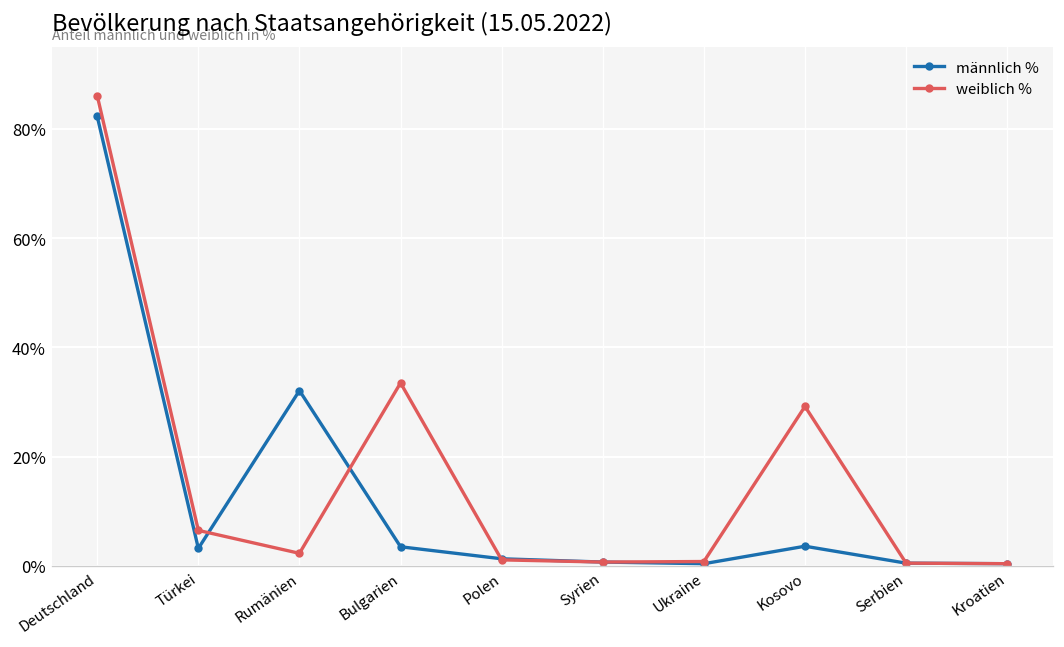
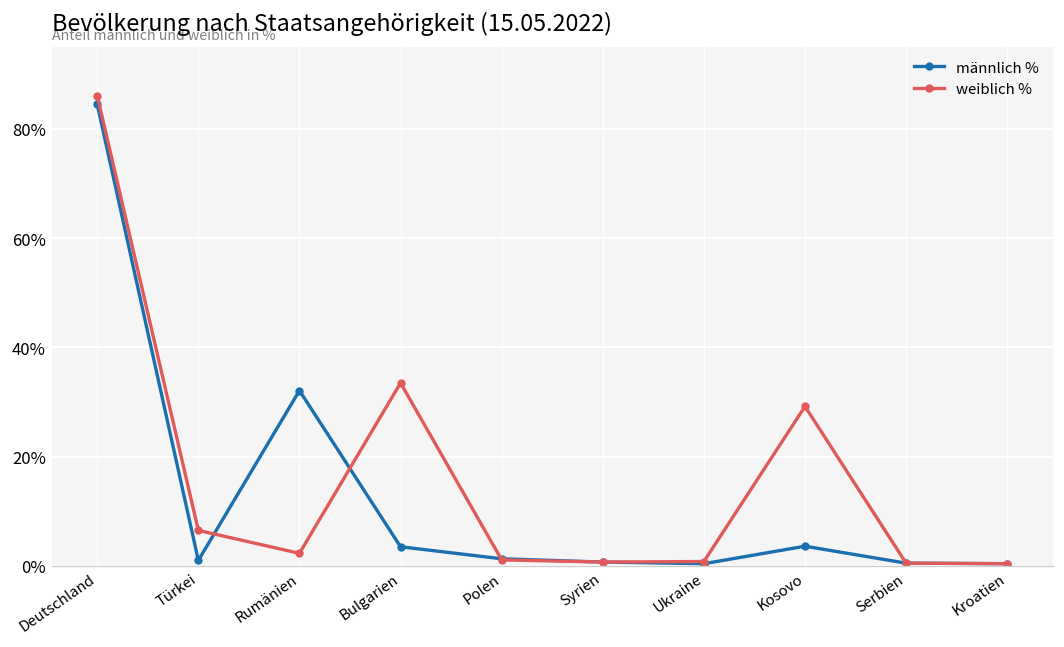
  {
    "männlich %": {
-     "Deutschland": "82%",
-     "Türkei": "3%",
+     "Deutschland": "85%",
+     "Türkei": "1%",
      "Rumänien": "32%",
      "Bulgarien": "4%",
      "Kosovo": "4%"
    },
    "weiblich %": {
      "Deutschland": "86%",
      "Türkei": "7%",
      "Rumänien": "2%",
      "Bulgarien": "34%",
      "Kosovo": "29%"
    }
  }
